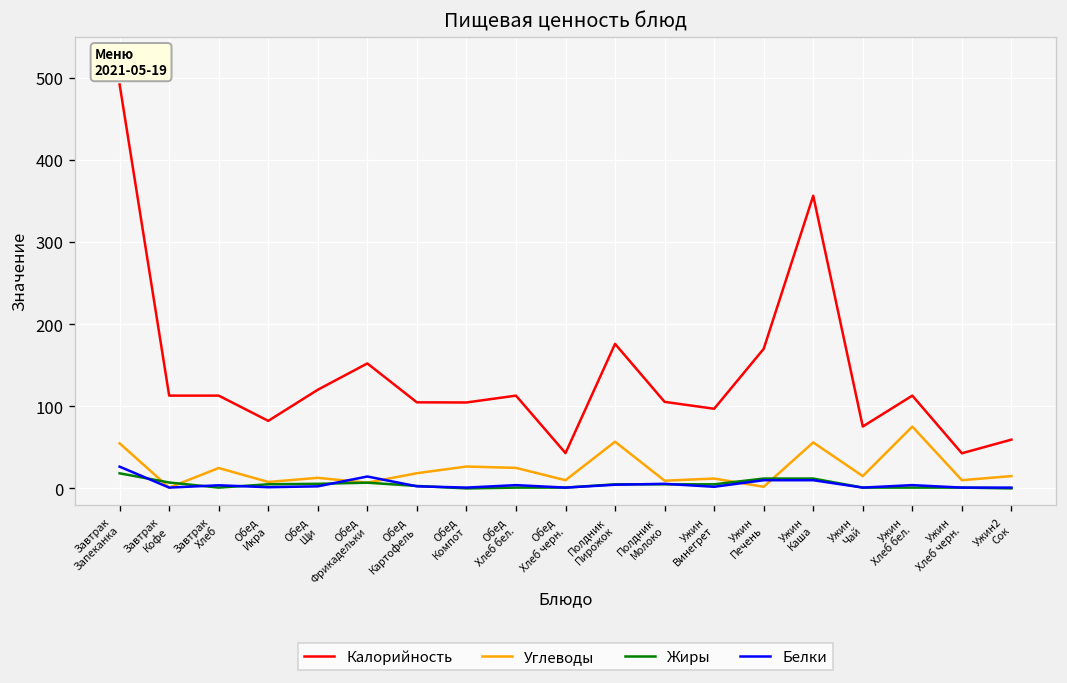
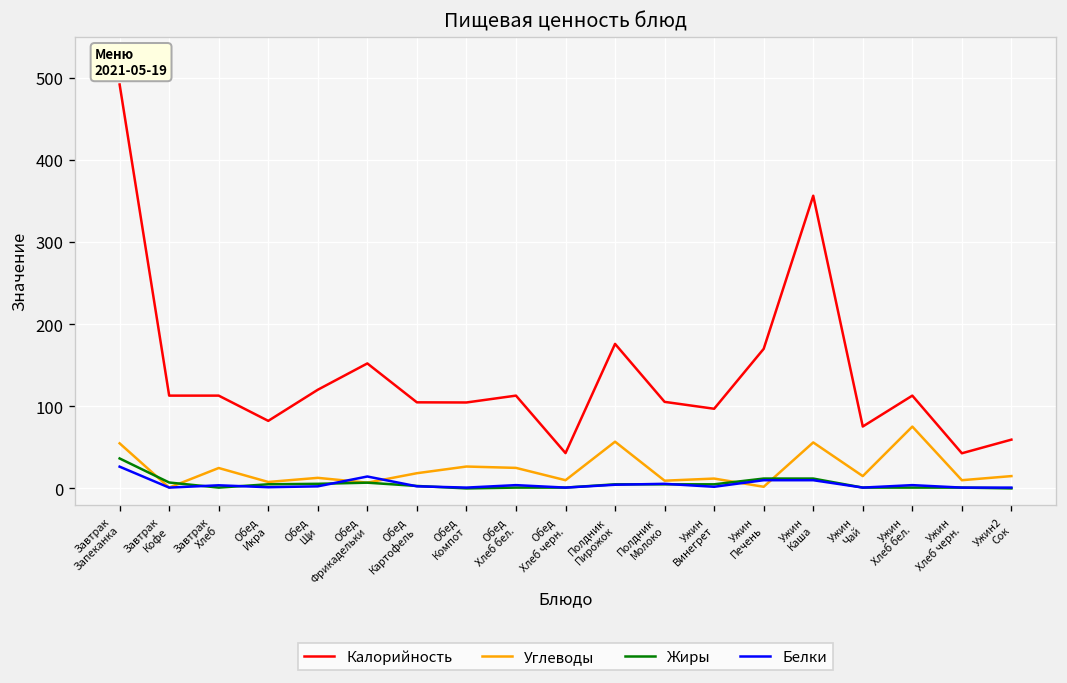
  {
    "Калорийность": {
      "Завтрак Кофе": 110,
      "Завтрак Хлеб": 110,
      "Обед Икра": 80,
      "Обед Щи": 120,
      "Обед Фрикадельки": 150,
      "Обед Картофель": 100,
      "Обед Компот": 100,
      "Обед Хлеб бел.": 110,
      "Обед Хлеб черн.": 40,
      "Полдник Пирожок": 180,
      "Полдник Молоко": 110,
      "Ужин Винегрет": 100,
      "Ужин Печень": 170,
      "Ужин Каша": 360,
      "Ужин Чай": 80,
      "Ужин Хлеб бел.": 110,
      "Ужин Хлеб черн.": 40,
      "Ужин2 Сок": 60
    },
    "Углеводы": {
      "Завтрак Запеканка": 50,
      "Завтрак Хлеб": 20,
      "Обед Щи": 10,
      "Обед Картофель": 20,
      "Обед Компот": 30,
      "Обед Хлеб бел.": 30,
      "Обед Хлеб черн.": 10,
      "Полдник Пирожок": 60,
      "Полдник Молоко": 10,
      "Ужин Винегрет": 10,
      "Ужин Печень": 0,
      "Ужин Каша": 60,
      "Ужин Чай": 20,
      "Ужин Хлеб бел.": 80,
      "Ужин Хлеб черн.": 10,
      "Ужин2 Сок": 20
    },
    "Жиры": {
-     "Завтрак Запеканка": 20,
+     "Завтрак Запеканка": 40,
      "Завтрак Кофе": 10
    },
    "Белки": {
      "Завтрак Запеканка": 30,
      "Обед Фрикадельки": 10
    }
  }
